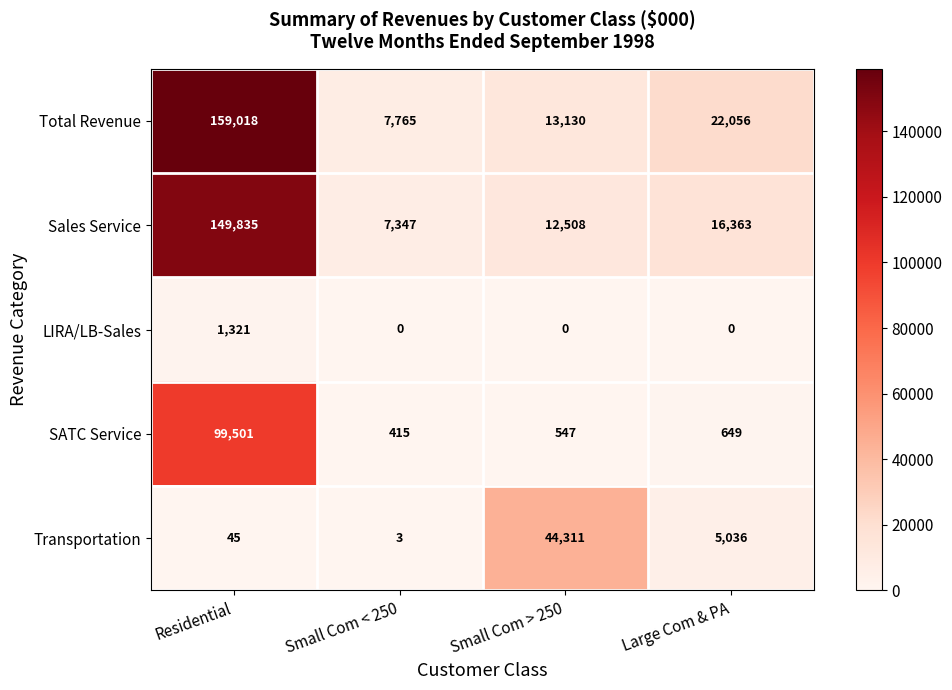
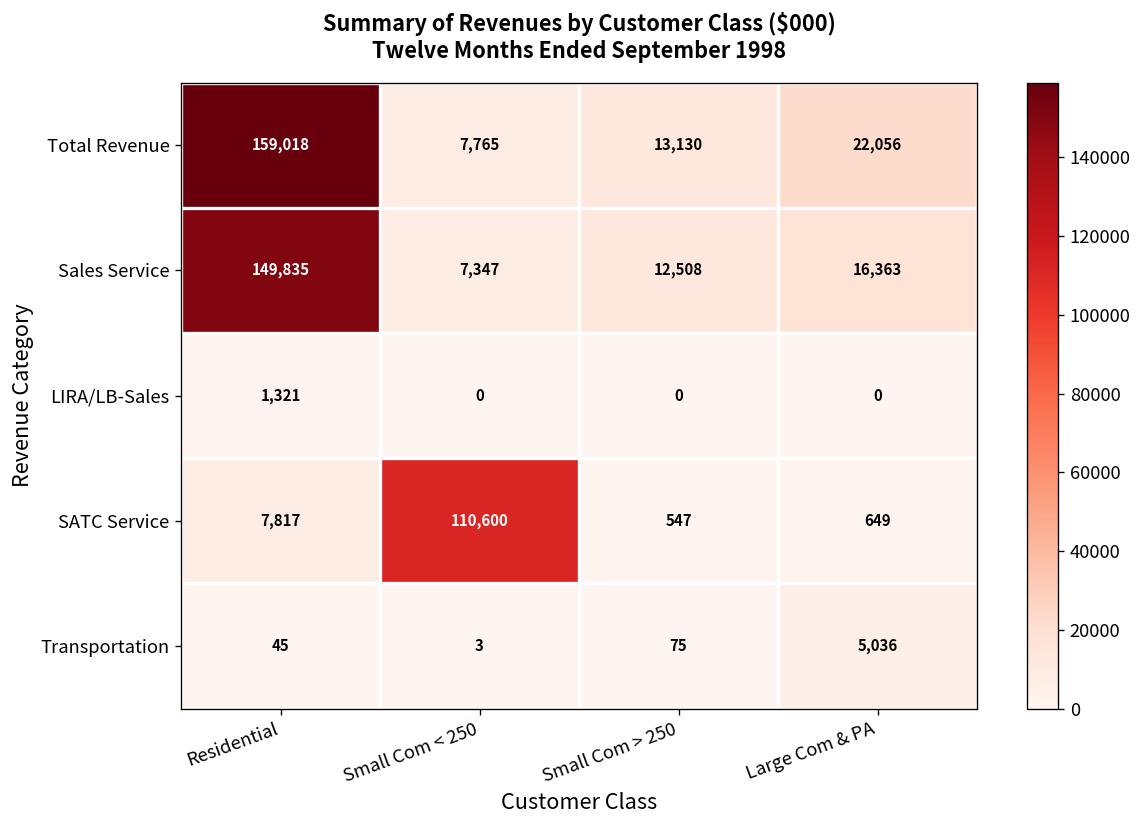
  {
    "Total Revenue": {
      "Residential": "159,018",
      "Small Com < 250": "7,765",
      "Small Com > 250": "13,130",
      "Large Com & PA": "22,056"
    },
    "Sales Service": {
      "Residential": "149,835",
      "Small Com < 250": "7,347",
      "Small Com > 250": "12,508",
      "Large Com & PA": "16,363"
    },
    "LIRA/LB-Sales": {
      "Residential": "1,321",
      "Small Com < 250": "0",
      "Small Com > 250": "0",
      "Large Com & PA": "0"
    },
    "SATC Service": {
-     "Residential": "99,501",
-     "Small Com < 250": "415",
+     "Residential": "7,817",
+     "Small Com < 250": "110,600",
      "Small Com > 250": "547",
      "Large Com & PA": "649"
    },
    "Transportation": {
      "Residential": "45",
      "Small Com < 250": "3",
-     "Small Com > 250": "44,311",
+     "Small Com > 250": "75",
      "Large Com & PA": "5,036"
    }
  }
